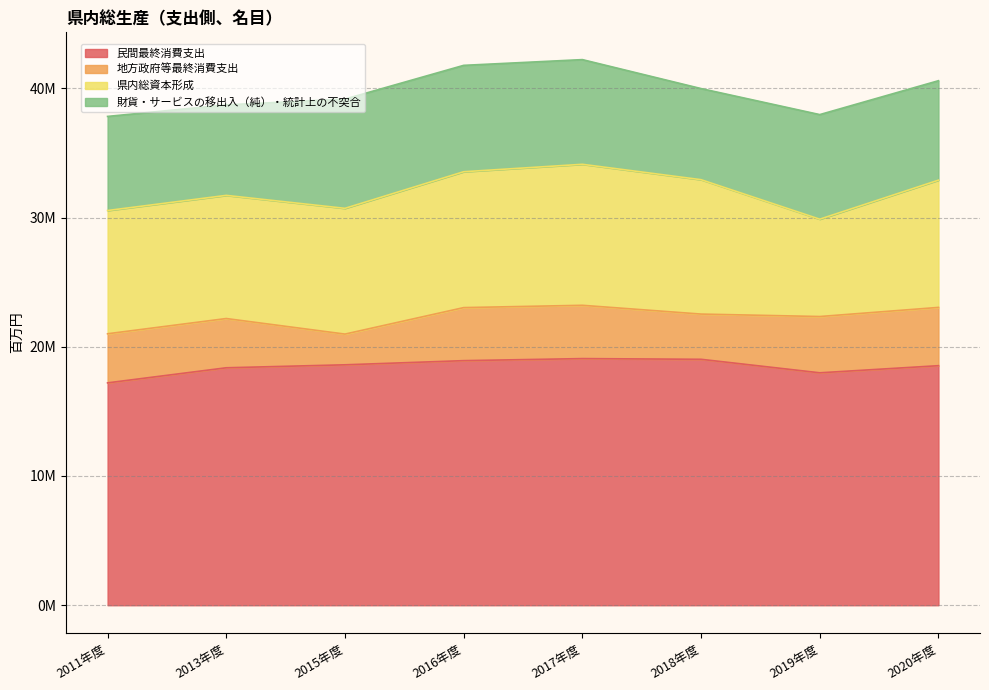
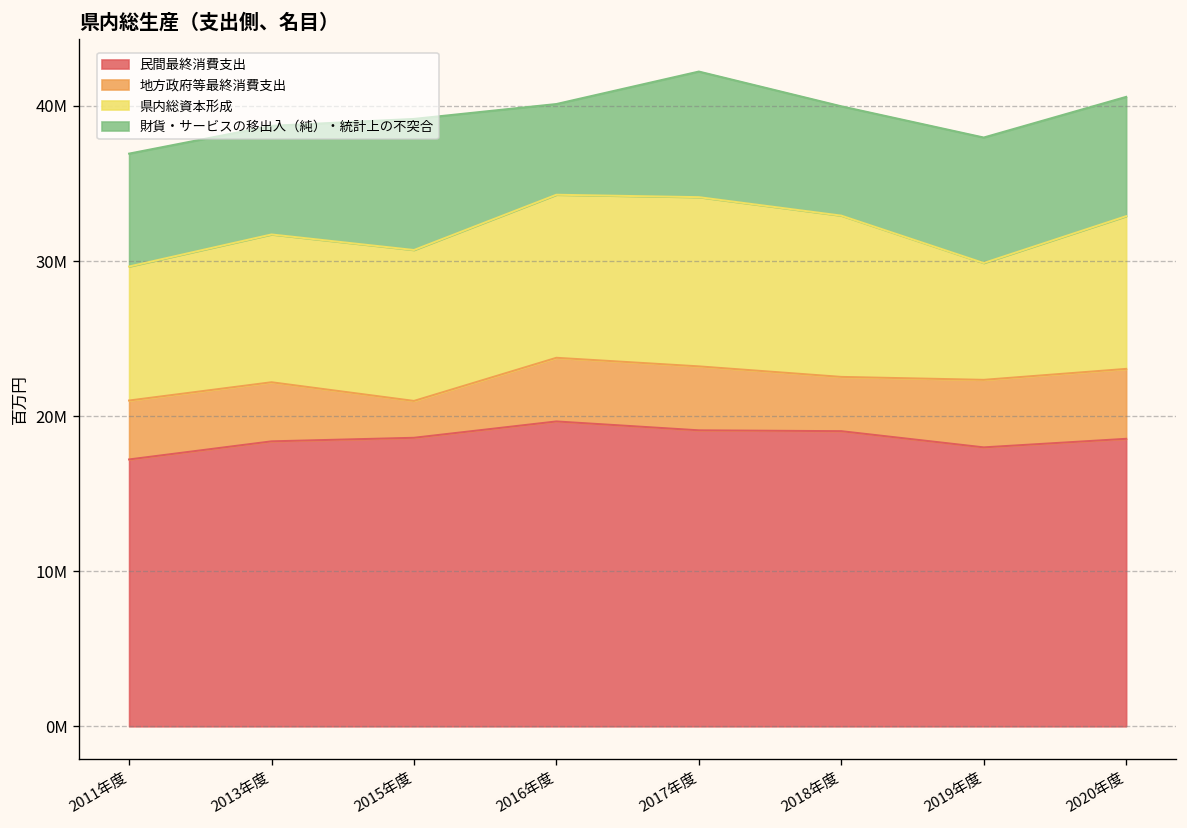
  {
    "民間最終消費支出": {
      "2011年度": 17200000,
      "2013年度": 18400000,
      "2015年度": 18600000,
-     "2016年度": 18900000,
+     "2016年度": 19700000,
      "2017年度": 19100000,
      "2018年度": 19000000,
      "2019年度": 18000000,
      "2020年度": 18500000
    },
    "地方政府等最終消費支出": {
      "2011年度": 3800000,
      "2013年度": 3800000,
      "2015年度": 2400000,
      "2016年度": 4100000,
      "2017年度": 4100000,
      "2018年度": 3500000,
      "2019年度": 4400000,
      "2020年度": 4500000
    },
    "県内総資本形成": {
-     "2011年度": 9500000,
+     "2011年度": 8600000,
      "2013年度": 9500000,
      "2015年度": 9700000,
      "2016年度": 10500000,
      "2017年度": 10900000,
      "2018年度": 10400000,
      "2019年度": 7500000,
      "2020年度": 9800000
    },
    "財貨・サービスの移出入（純）・統計上の不突合": {
      "2011年度": 7300000,
-     "2016年度": 8200000,
+     "2016年度": 5900000,
      "2017年度": 8100000,
      "2018年度": 7000000,
      "2019年度": 8100000,
      "2020年度": 7700000
    }
  }
